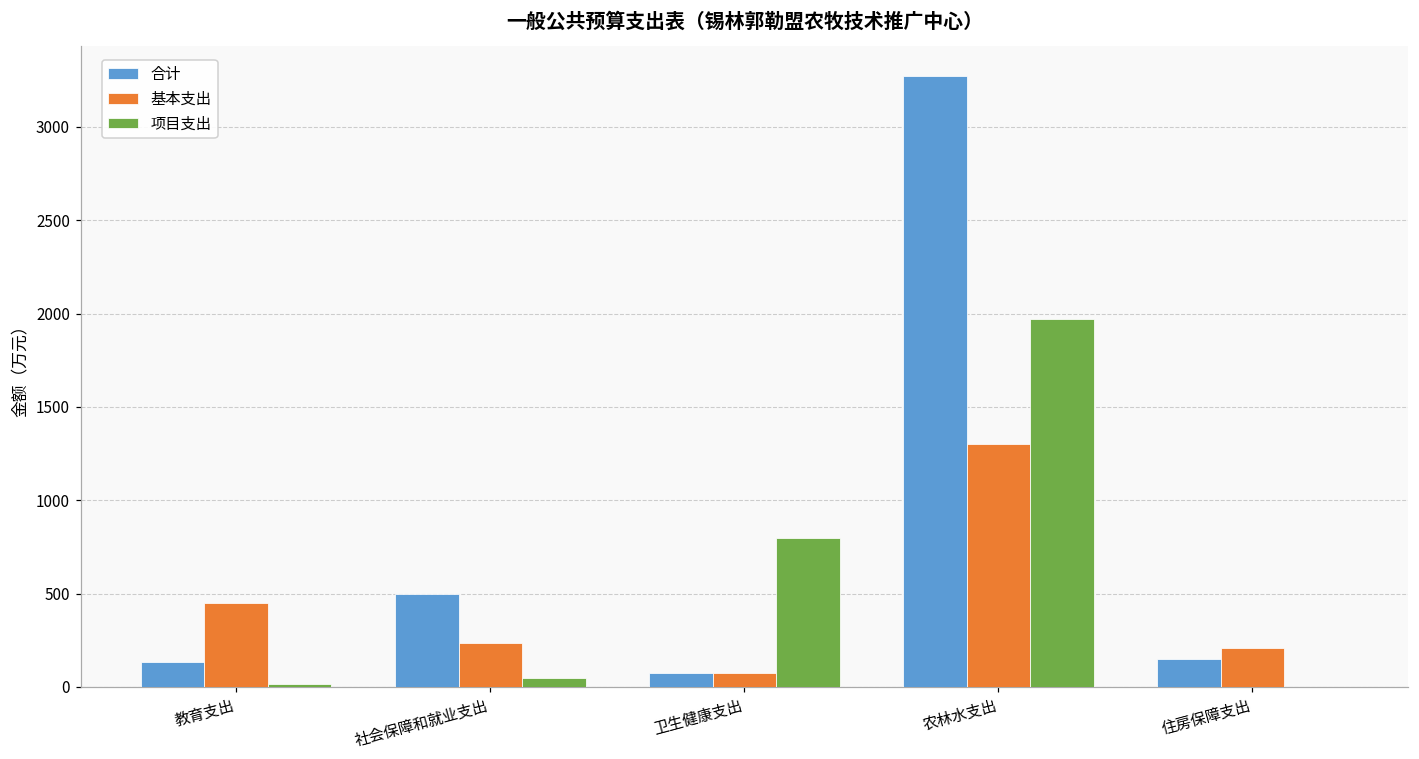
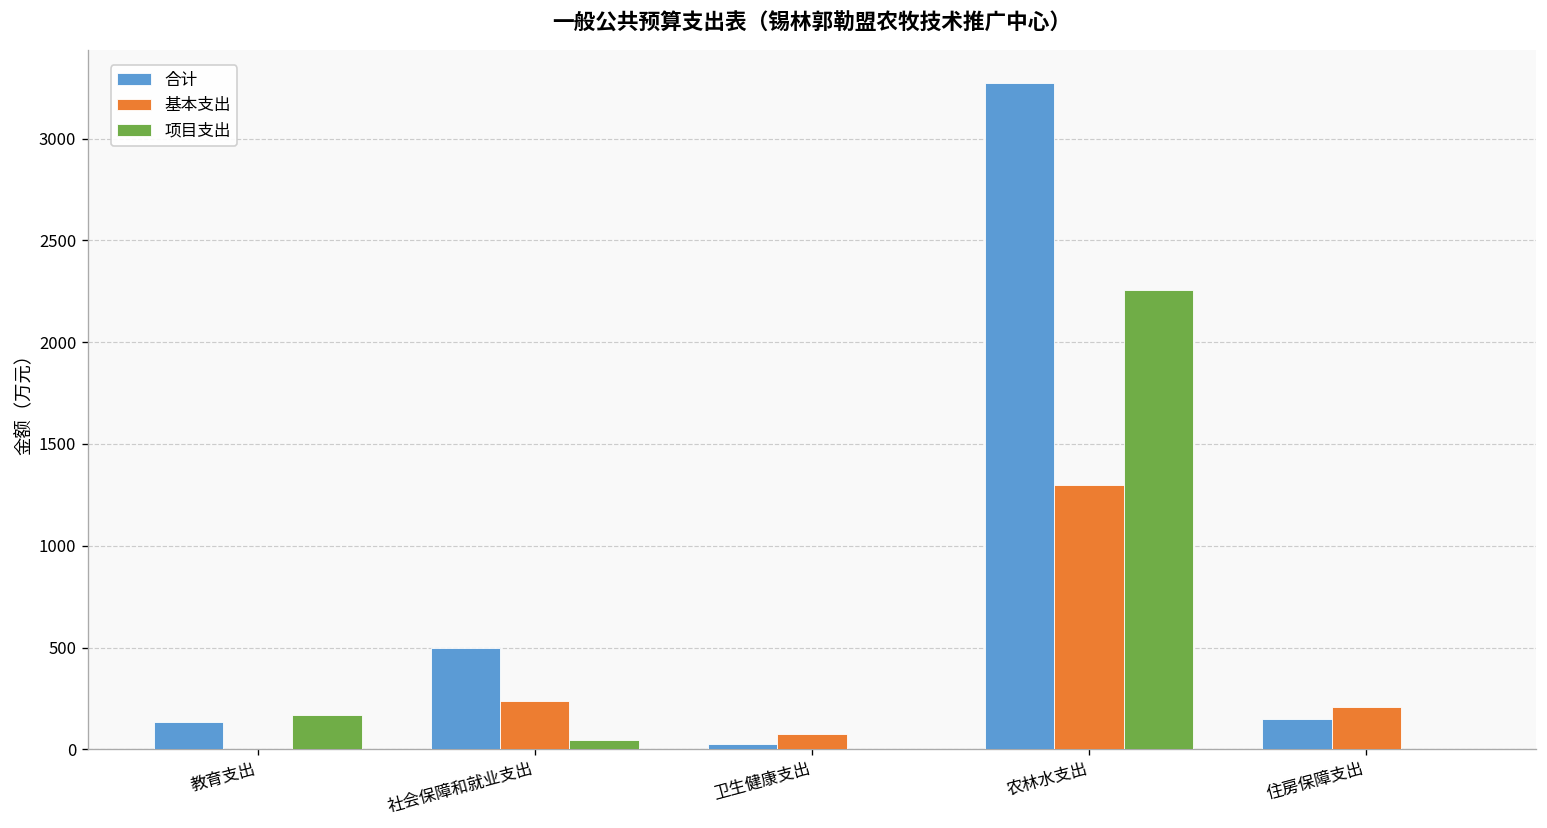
  {
    "合计": {
      "教育支出": 130,
      "社会保障和就业支出": 500,
-     "卫生健康支出": 70,
+     "卫生健康支出": 30,
      "农林水支出": 3270,
      "住房保障支出": 150
    },
    "基本支出": {
-     "教育支出": 450,
+     "教育支出": 0,
      "社会保障和就业支出": 240,
      "卫生健康支出": 70,
      "农林水支出": 1300,
      "住房保障支出": 210
    },
    "项目支出": {
-     "教育支出": 10,
+     "教育支出": 170,
      "社会保障和就业支出": 50,
-     "卫生健康支出": 800,
-     "农林水支出": 1970,
+     "卫生健康支出": 0,
+     "农林水支出": 2260,
      "住房保障支出": 0
    }
  }
